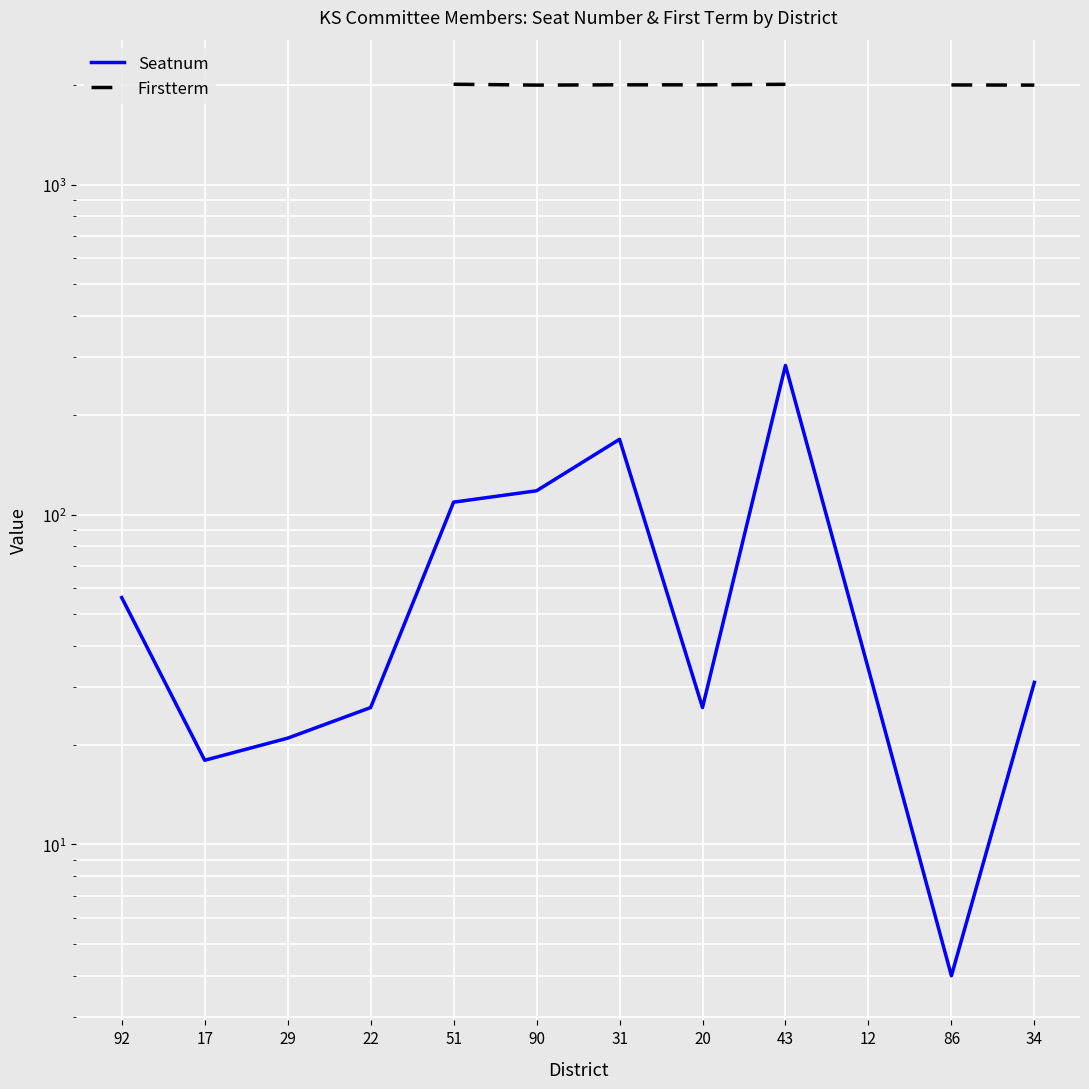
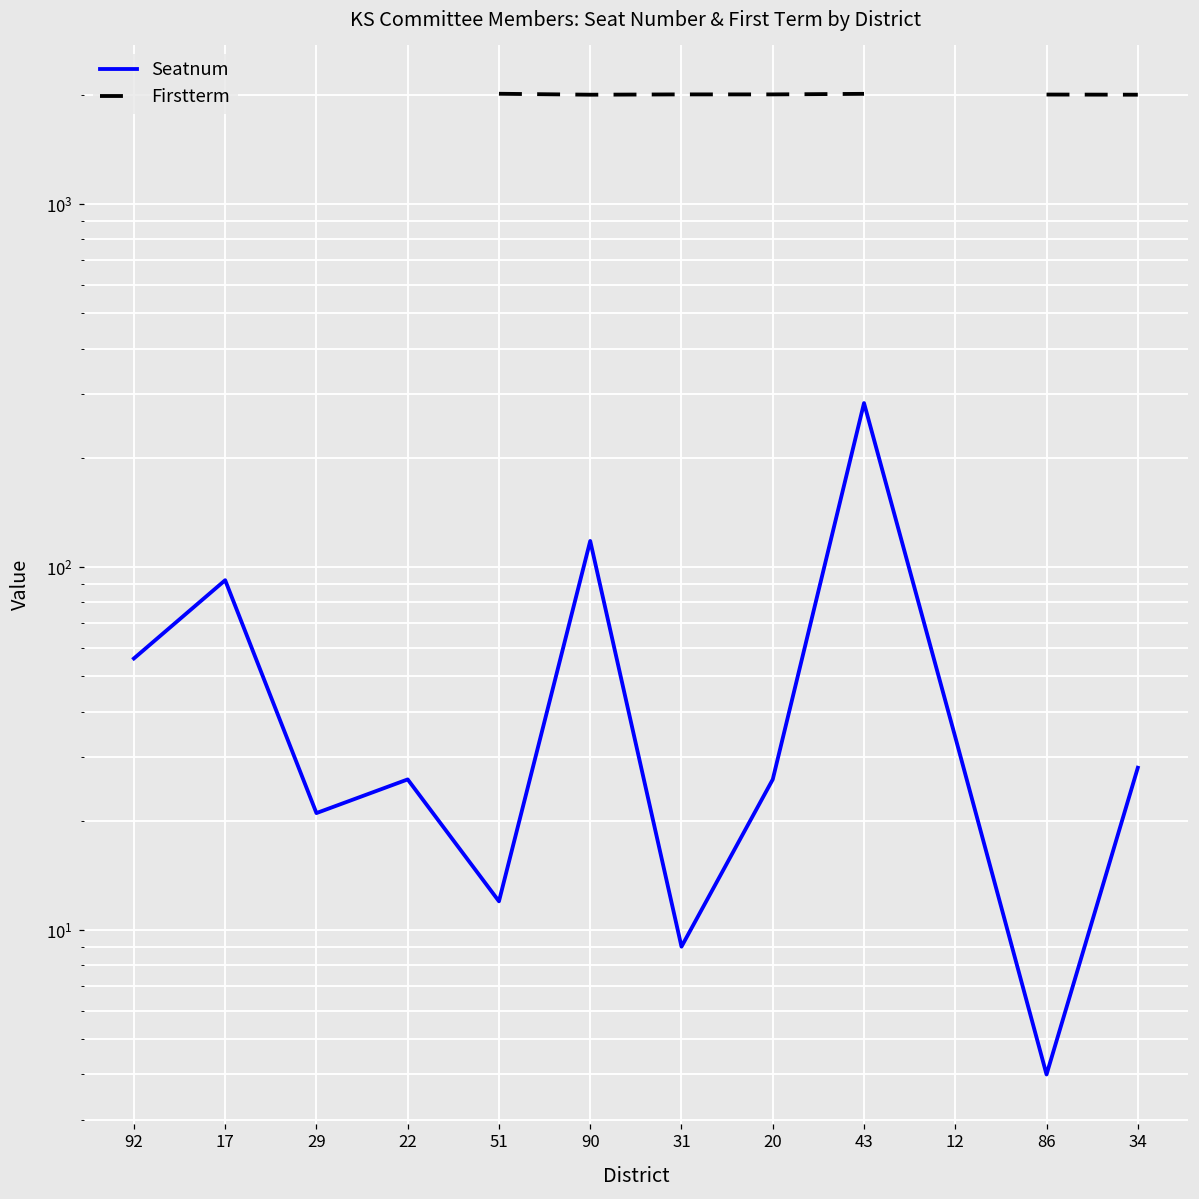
  {
    "Seatnum": {
      "92": 56,
-     "17": 18,
+     "17": 92,
      "29": 21,
      "22": 26,
-     "51": 109,
+     "51": 12,
      "90": 118,
-     "31": 170,
+     "31": 9,
      "20": 26,
      "43": 280,
      "12": 34,
      "86": 4,
-     "34": 31
+     "34": 28
    },
    "Firstterm": {
      "29": 2000,
      "51": 2000,
      "90": 2000,
      "31": 2000,
      "20": 2000,
      "43": 2000,
      "86": 2000,
      "34": 2000
    }
  }
